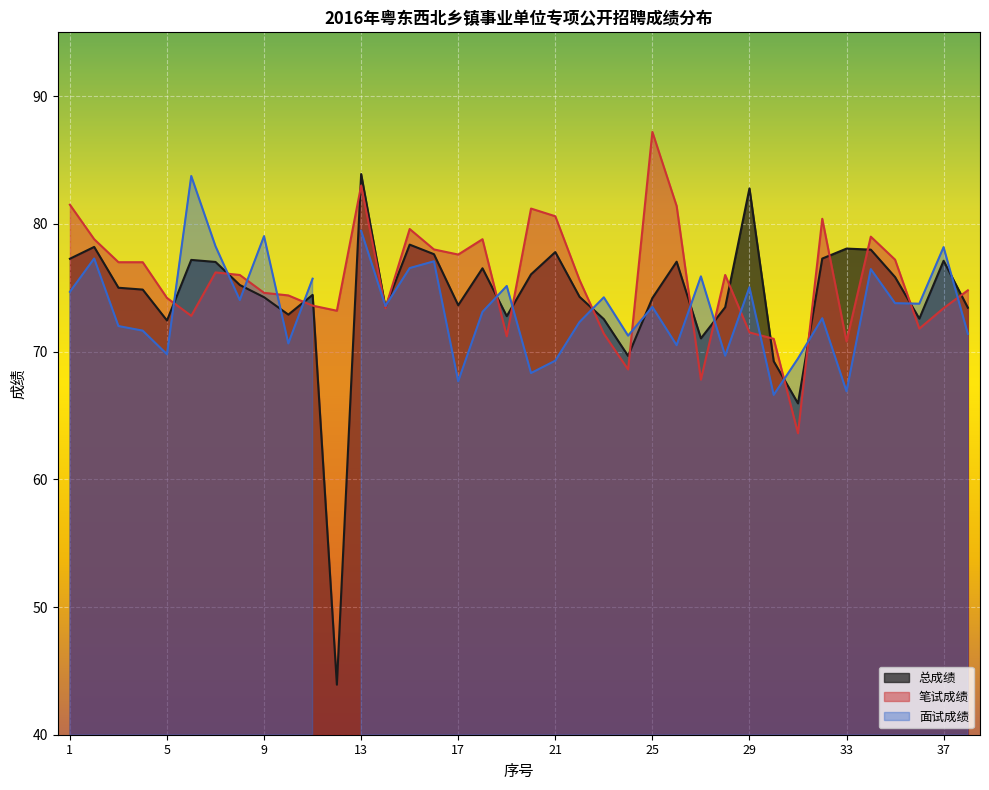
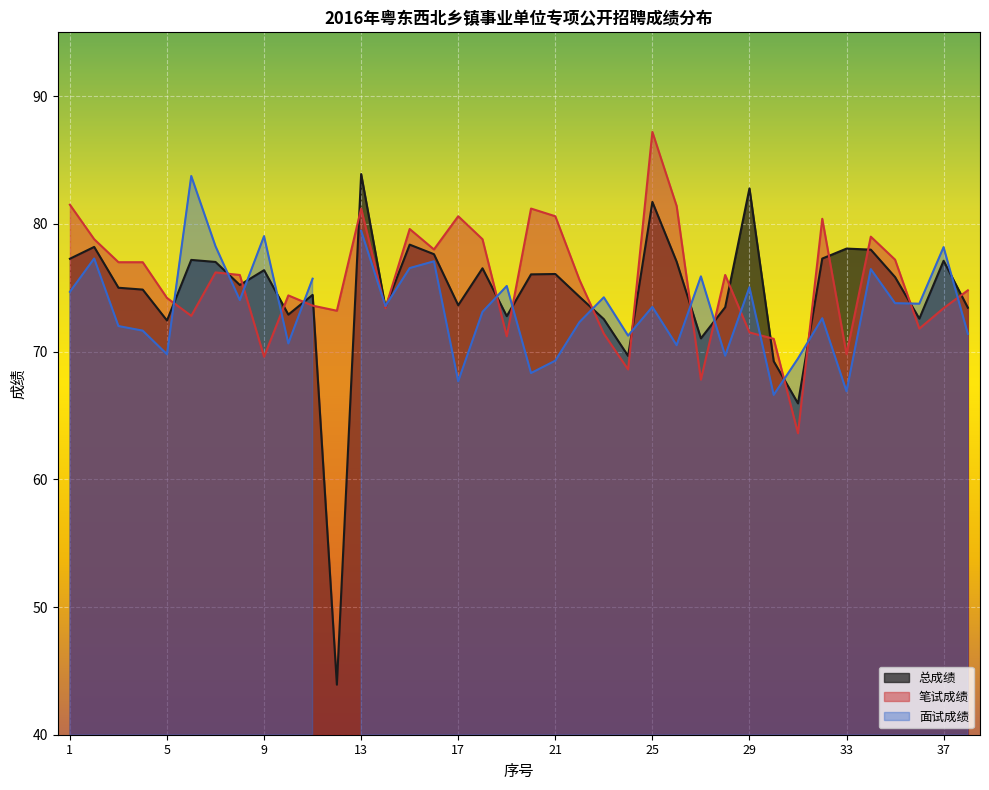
  {
    "总成绩": {
      "1": 77.3,
      "5": 72.4,
-     "9": 74.3,
+     "9": 76.4,
      "13": 83.9,
      "17": 73.6,
-     "21": 77.8,
-     "25": 74.2,
+     "21": 76.1,
+     "25": 81.7,
      "29": 82.8,
      "33": 78.1,
      "37": 77.1
    },
    "笔试成绩": {
      "1": 81.5,
      "5": 74.2,
-     "9": 74.6,
-     "13": 83.0,
-     "17": 77.6,
+     "9": 69.6,
+     "13": 81.2,
+     "17": 80.6,
      "21": 80.6,
      "25": 87.2,
      "29": 71.5,
-     "33": 70.8,
+     "33": 69.8,
      "37": 73.4
    }
  }
